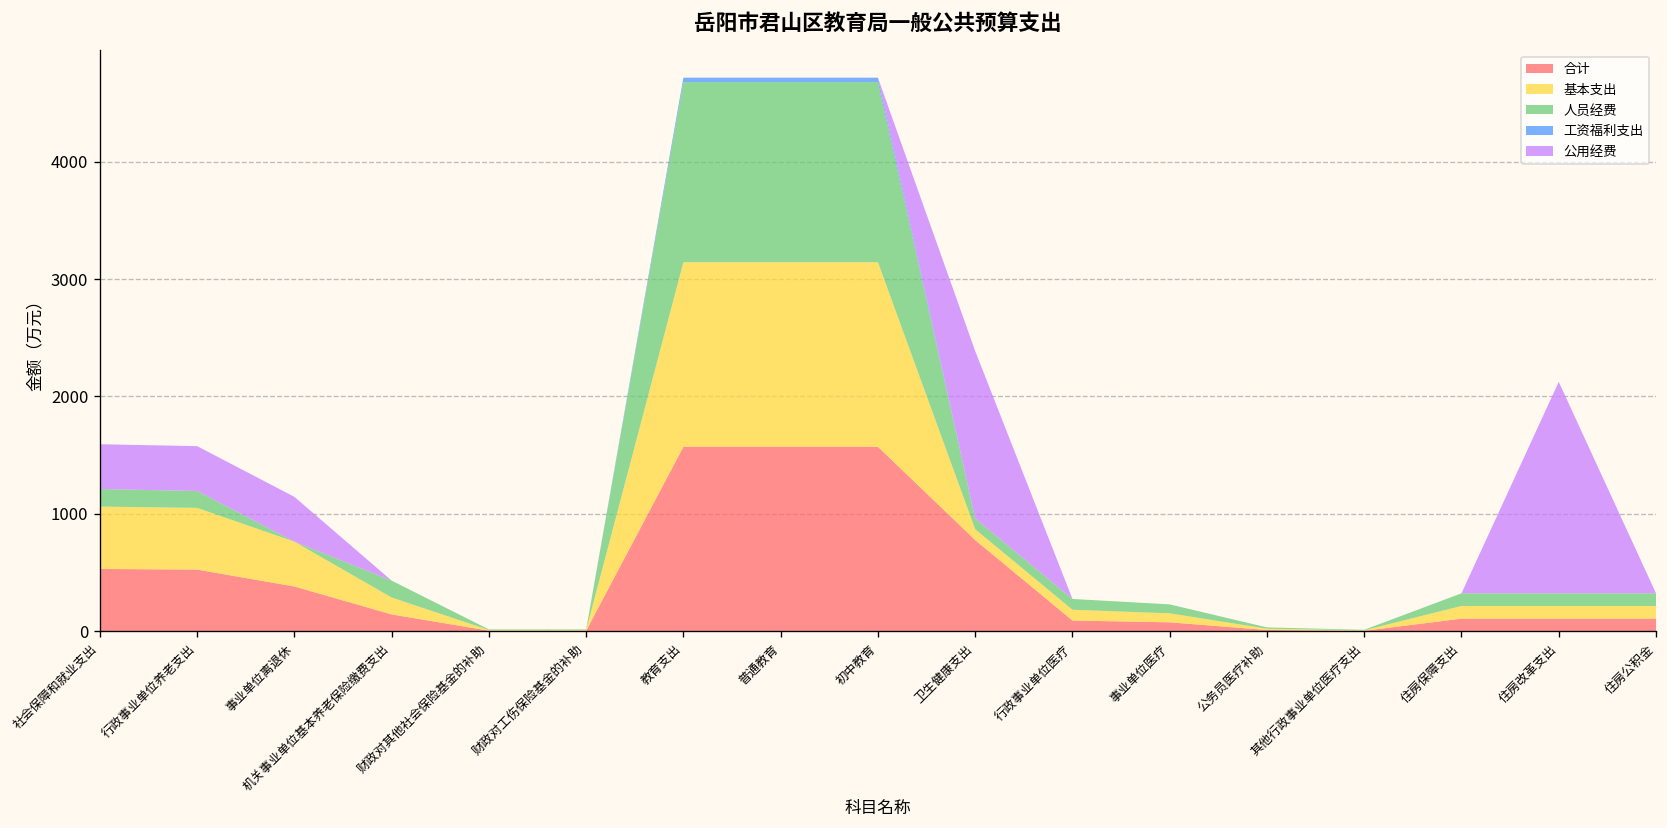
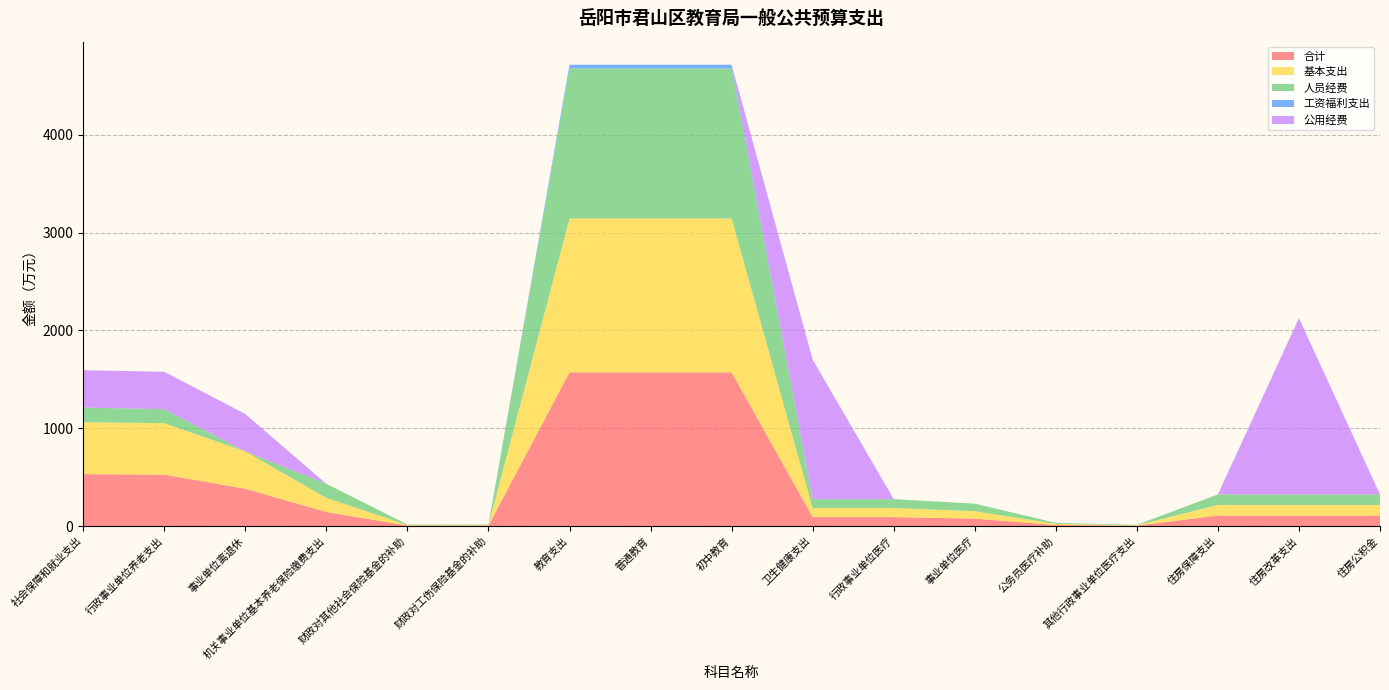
  {
    "合计": {
      "社会保障和就业支出": 500,
      "行政事业单位养老支出": 500,
      "事业单位离退休": 400,
      "机关事业单位基本养老保险缴费支出": 100,
      "教育支出": 1600,
      "普通教育": 1600,
      "初中教育": 1600,
-     "卫生健康支出": 800,
+     "卫生健康支出": 100,
      "行政事业单位医疗": 100,
      "事业单位医疗": 100,
      "住房保障支出": 100,
      "住房改革支出": 100,
      "住房公积金": 100
    },
    "基本支出": {
      "社会保障和就业支出": 500,
      "行政事业单位养老支出": 500,
      "机关事业单位基本养老保险缴费支出": 100,
      "教育支出": 1600,
      "普通教育": 1600,
      "初中教育": 1600,
      "卫生健康支出": 100,
      "行政事业单位医疗": 100,
      "事业单位医疗": 100,
      "住房保障支出": 100,
      "住房改革支出": 100,
      "住房公积金": 100
    },
    "人员经费": {
      "教育支出": 1500,
      "普通教育": 1500,
      "初中教育": 1500
    },
    "公用经费": {
      "社会保障和就业支出": 400,
      "行政事业单位养老支出": 400,
      "事业单位离退休": 400,
      "卫生健康支出": 1400,
      "住房改革支出": 1800
    }
  }
